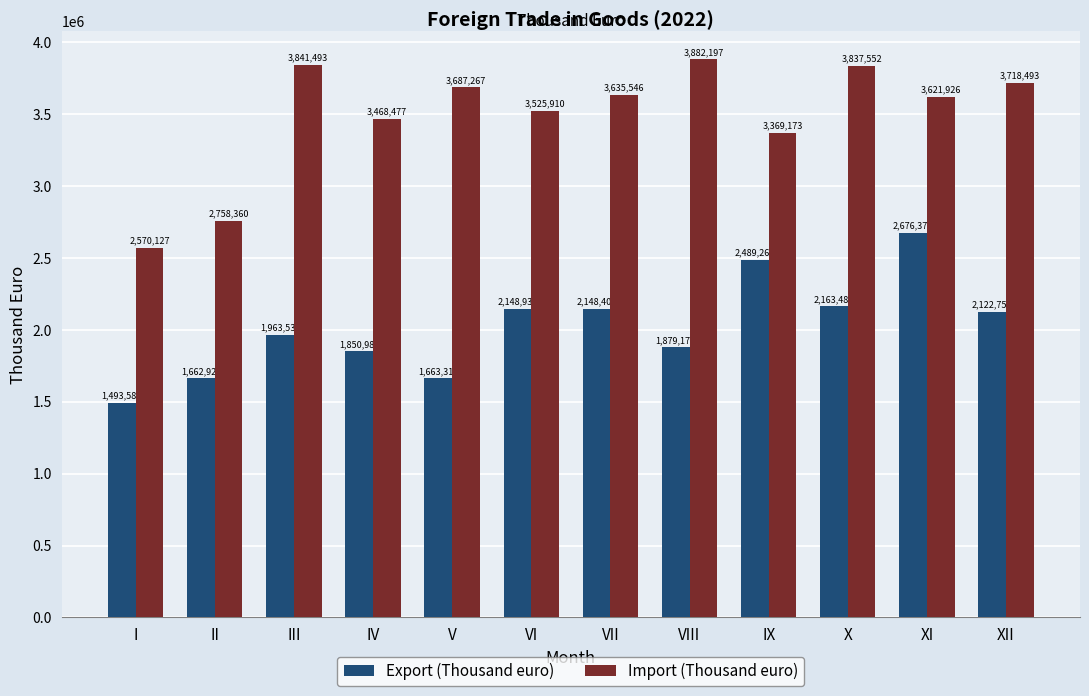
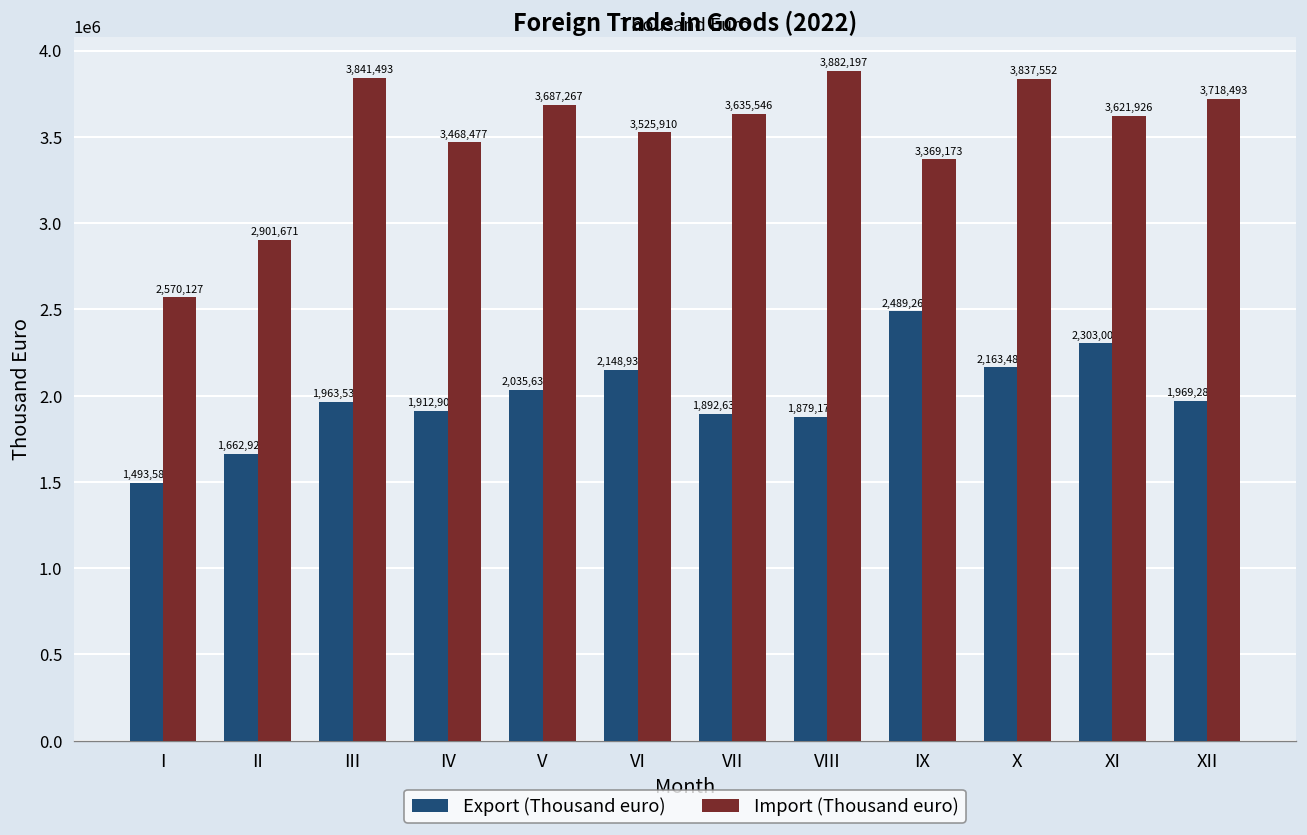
  {
    "Export (Thousand euro)": {
      "I": "1,493,587",
      "II": "1,662,924",
      "III": "1,963,530",
-     "IV": "1,850,980",
-     "V": "1,663,315",
+     "IV": "1,912,902",
+     "V": "2,035,638",
      "VI": "2,148,936",
-     "VII": "2,148,407",
+     "VII": "1,892,631",
      "VIII": "1,879,173",
      "IX": "2,489,267",
      "X": "2,163,486",
-     "XI": "2,676,379",
-     "XII": "2,122,757"
+     "XI": "2,303,006",
+     "XII": "1,969,287"
    },
    "Import (Thousand euro)": {
      "I": "2,570,127",
-     "II": "2,758,360",
+     "II": "2,901,671",
      "III": "3,841,493",
      "IV": "3,468,477",
      "V": "3,687,267",
      "VI": "3,525,910",
      "VII": "3,635,546",
      "VIII": "3,882,197",
      "IX": "3,369,173",
      "X": "3,837,552",
      "XI": "3,621,926",
      "XII": "3,718,493"
    }
  }
